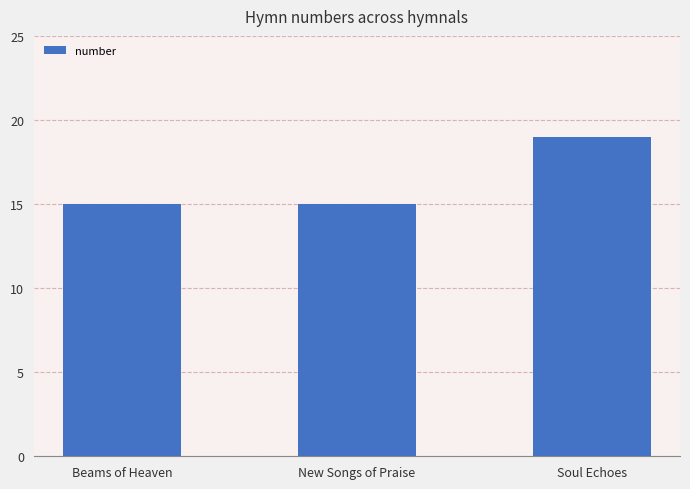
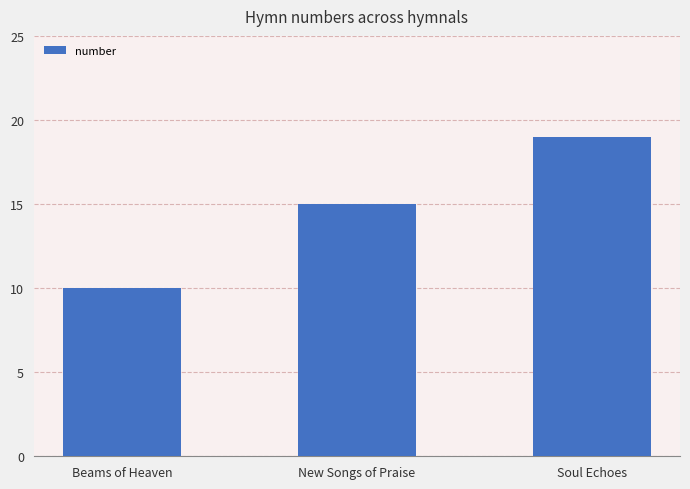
  {
-   "Beams of Heaven": 15,
+   "Beams of Heaven": 10,
    "New Songs of Praise": 15,
    "Soul Echoes": 19
  }
